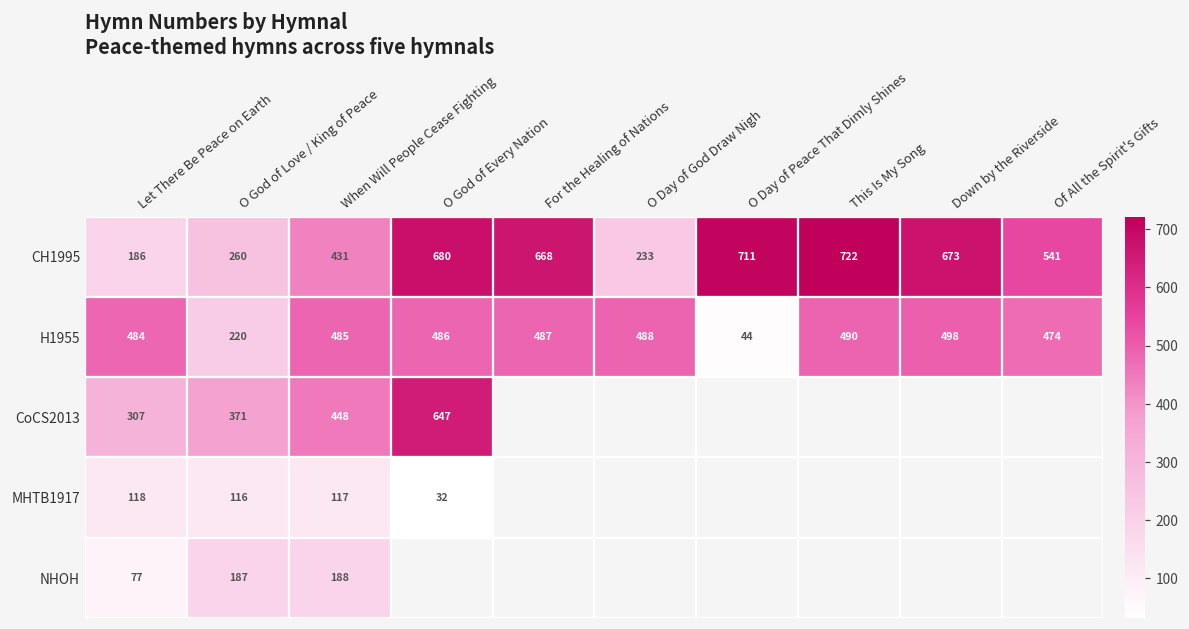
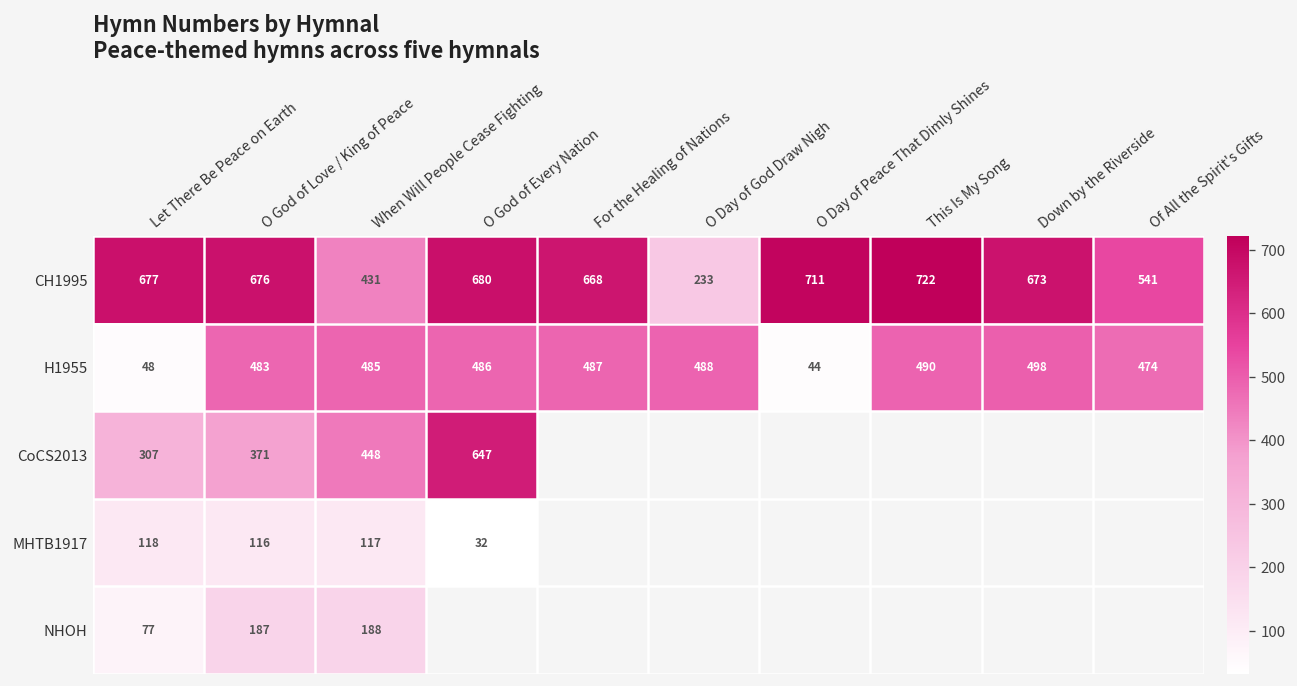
  {
    "CH1995": {
-     "Let There Be Peace on Earth": 186,
-     "O God of Love / King of Peace": 260,
+     "Let There Be Peace on Earth": 677,
+     "O God of Love / King of Peace": 676,
      "When Will People Cease Fighting": 431,
      "O God of Every Nation": 680,
      "For the Healing of Nations": 668,
      "O Day of God Draw Nigh": 233,
      "O Day of Peace That Dimly Shines": 711,
      "This Is My Song": 722,
      "Down by the Riverside": 673,
      "Of All the Spirit's Gifts": 541
    },
    "H1955": {
-     "Let There Be Peace on Earth": 484,
-     "O God of Love / King of Peace": 220,
+     "Let There Be Peace on Earth": 48,
+     "O God of Love / King of Peace": 483,
      "When Will People Cease Fighting": 485,
      "O God of Every Nation": 486,
      "For the Healing of Nations": 487,
      "O Day of God Draw Nigh": 488,
      "O Day of Peace That Dimly Shines": 44,
      "This Is My Song": 490,
      "Down by the Riverside": 498,
      "Of All the Spirit's Gifts": 474
    },
    "CoCS2013": {
      "Let There Be Peace on Earth": 307,
      "O God of Love / King of Peace": 371,
      "When Will People Cease Fighting": 448,
      "O God of Every Nation": 647
    },
    "MHTB1917": {
      "Let There Be Peace on Earth": 118,
      "O God of Love / King of Peace": 116,
      "When Will People Cease Fighting": 117,
      "O God of Every Nation": 32
    },
    "NHOH": {
      "Let There Be Peace on Earth": 77,
      "O God of Love / King of Peace": 187,
      "When Will People Cease Fighting": 188
    }
  }
